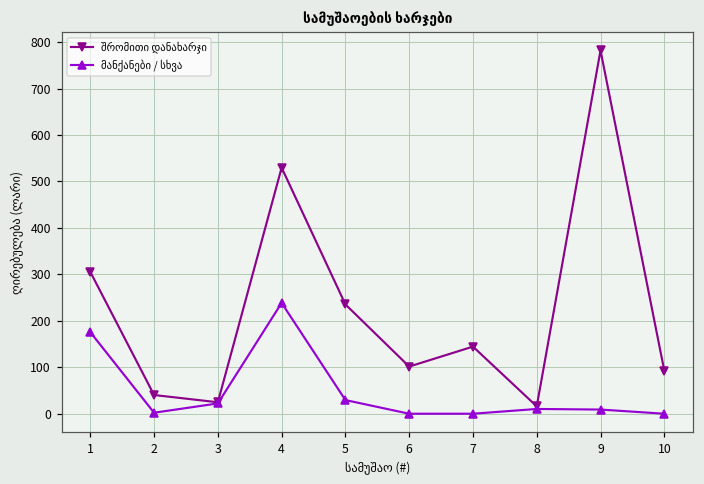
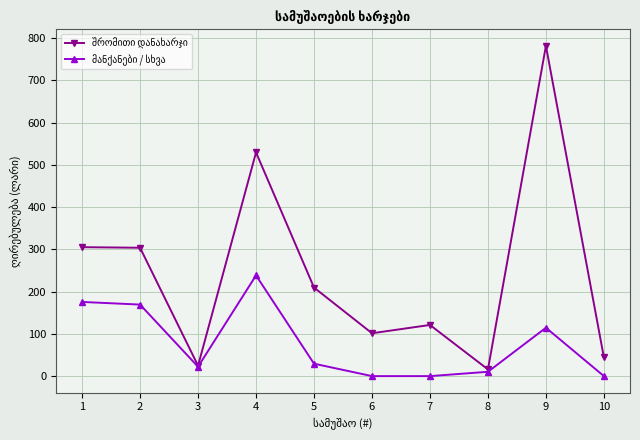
  {
    "შრომითი დანახარჯი": {
      "1": 310,
-     "2": 40,
+     "2": 300,
      "4": 530,
-     "5": 240,
+     "5": 210,
      "6": 100,
-     "7": 140,
+     "7": 120,
      "9": 780,
-     "10": 90
+     "10": 40
    },
    "მანქანები / სხვა": {
      "1": 180,
-     "2": 0,
+     "2": 170,
      "4": 240,
      "5": 30,
      "6": 0,
      "7": 0,
-     "9": 10,
+     "9": 110,
      "10": 0
    }
  }
